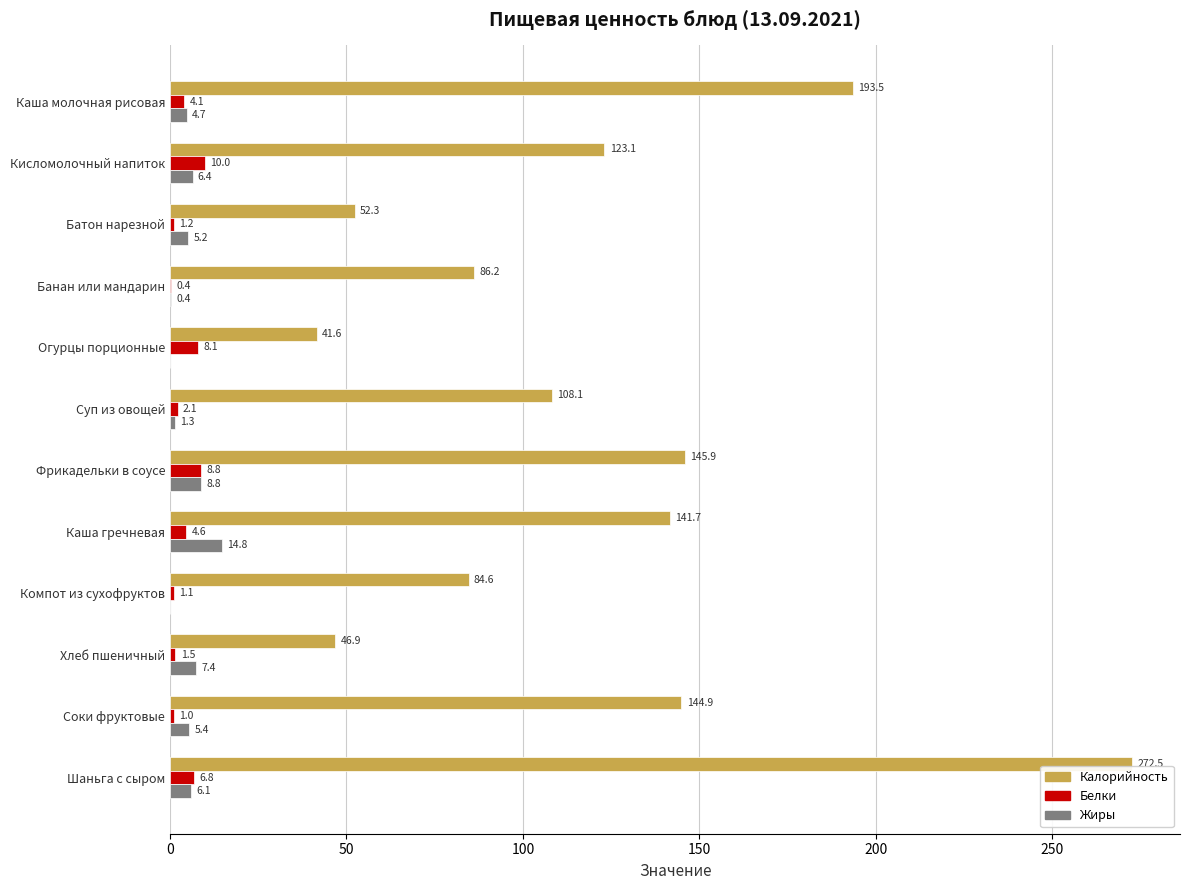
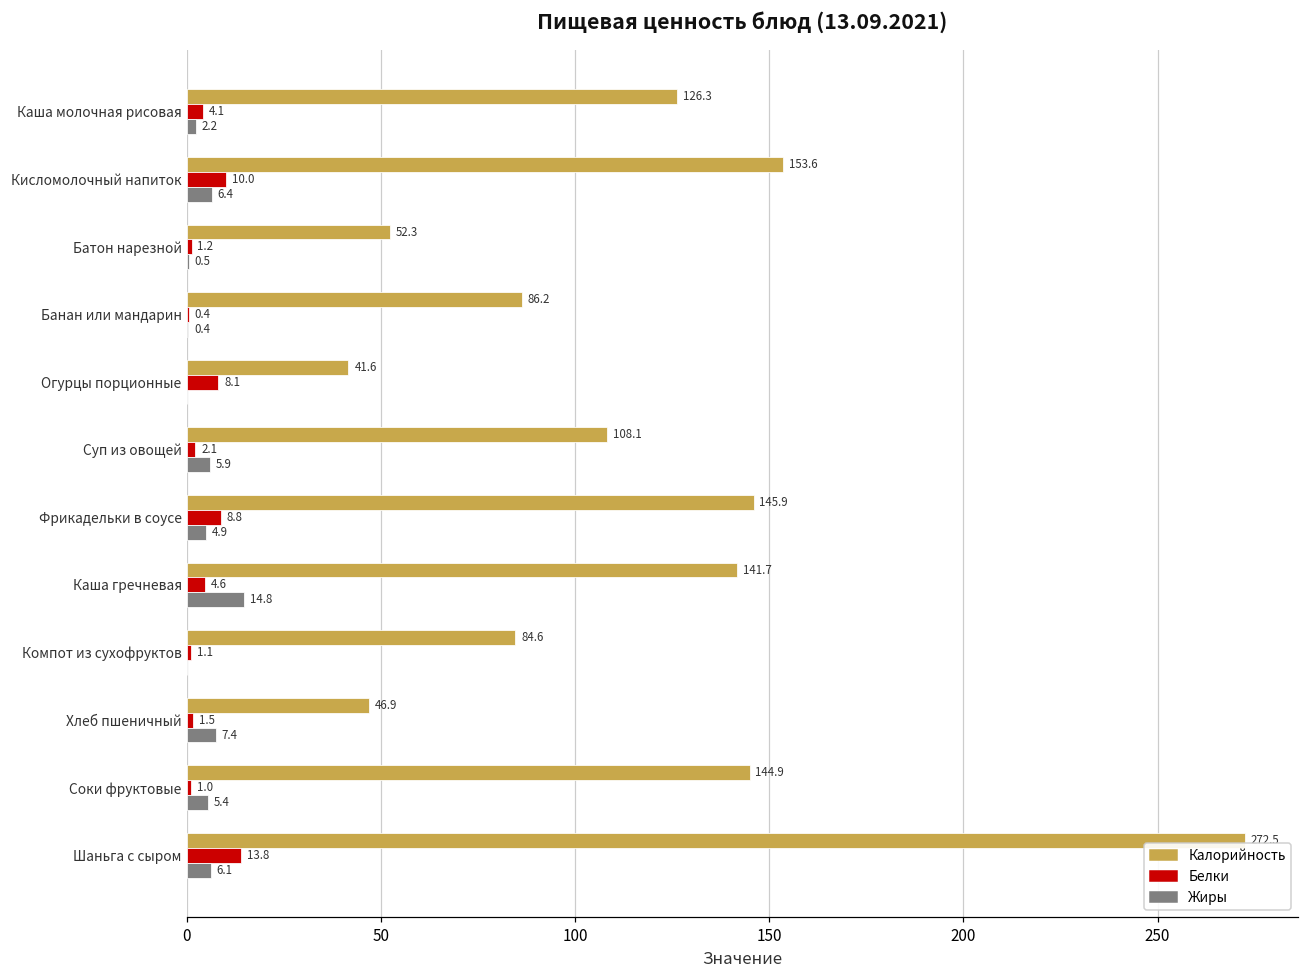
  {
    "Калорийность": {
-     "Каша молочная рисовая": 193.5,
-     "Кисломолочный напиток": 123.1,
+     "Каша молочная рисовая": 126.3,
+     "Кисломолочный напиток": 153.6,
      "Батон нарезной": 52.3,
      "Банан или мандарин": 86.2,
      "Огурцы порционные": 41.6,
      "Суп из овощей": 108.1,
      "Фрикадельки в соусе": 145.9,
      "Каша гречневая": 141.7,
      "Компот из сухофруктов": 84.6,
      "Хлеб пшеничный": 46.9,
      "Соки фруктовые": 144.9
    },
    "Белки": {
      "Каша молочная рисовая": 4.1,
      "Кисломолочный напиток": 10.0,
      "Батон нарезной": 1.2,
      "Банан или мандарин": 0.4,
      "Огурцы порционные": 8.1,
      "Суп из овощей": 2.1,
      "Фрикадельки в соусе": 8.8,
      "Каша гречневая": 4.6,
      "Компот из сухофруктов": 1.1,
      "Хлеб пшеничный": 1.5,
      "Соки фруктовые": 1.0,
-     "Шаньга с сыром": 6.8
+     "Шаньга с сыром": 13.8
    },
    "Жиры": {
-     "Каша молочная рисовая": 4.7,
+     "Каша молочная рисовая": 2.2,
      "Кисломолочный напиток": 6.4,
-     "Батон нарезной": 5.2,
+     "Батон нарезной": 0.5,
      "Банан или мандарин": 0.4,
-     "Суп из овощей": 1.3,
-     "Фрикадельки в соусе": 8.8,
+     "Суп из овощей": 5.9,
+     "Фрикадельки в соусе": 4.9,
      "Каша гречневая": 14.8,
      "Хлеб пшеничный": 7.4,
      "Соки фруктовые": 5.4,
      "Шаньга с сыром": 6.1
    }
  }
